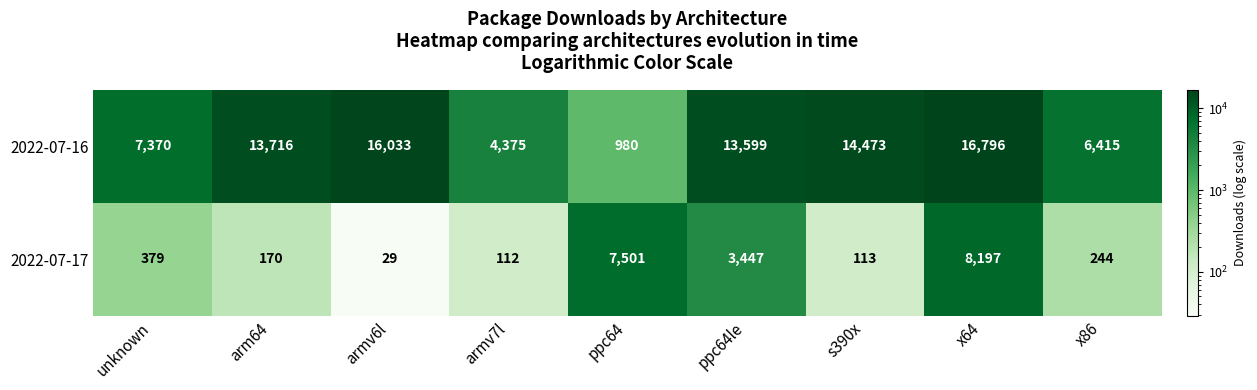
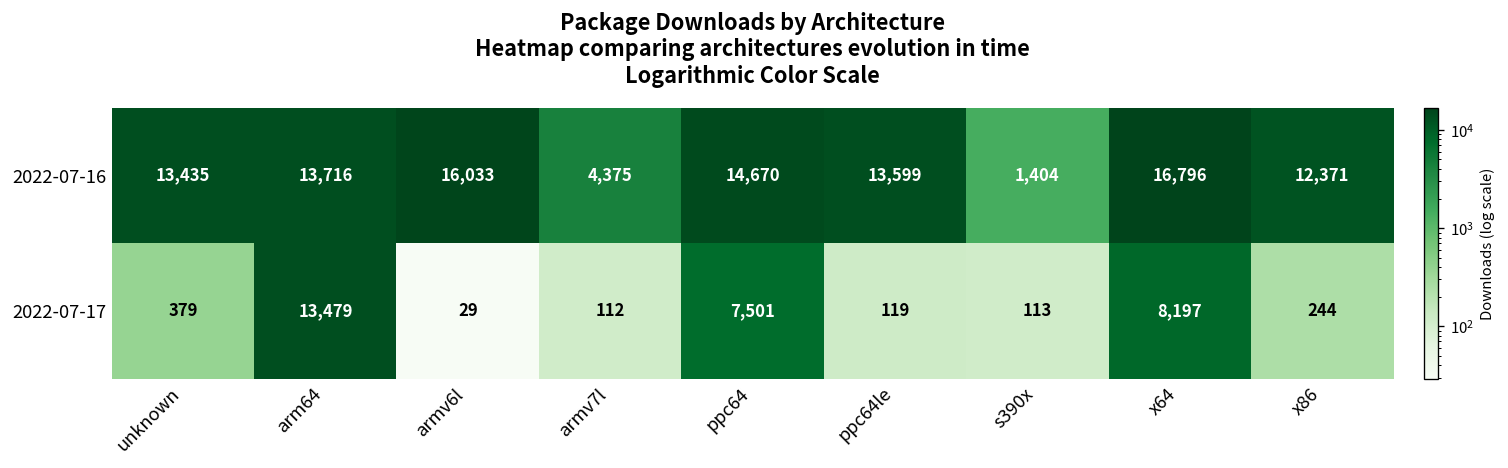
  {
    "2022-07-16": {
-     "unknown": "7,370",
+     "unknown": "13,435",
      "arm64": "13,716",
      "armv6l": "16,033",
      "armv7l": "4,375",
-     "ppc64": "980",
+     "ppc64": "14,670",
      "ppc64le": "13,599",
-     "s390x": "14,473",
+     "s390x": "1,404",
      "x64": "16,796",
-     "x86": "6,415"
+     "x86": "12,371"
    },
    "2022-07-17": {
      "unknown": "379",
-     "arm64": "170",
+     "arm64": "13,479",
      "armv6l": "29",
      "armv7l": "112",
      "ppc64": "7,501",
-     "ppc64le": "3,447",
+     "ppc64le": "119",
      "s390x": "113",
      "x64": "8,197",
      "x86": "244"
    }
  }
